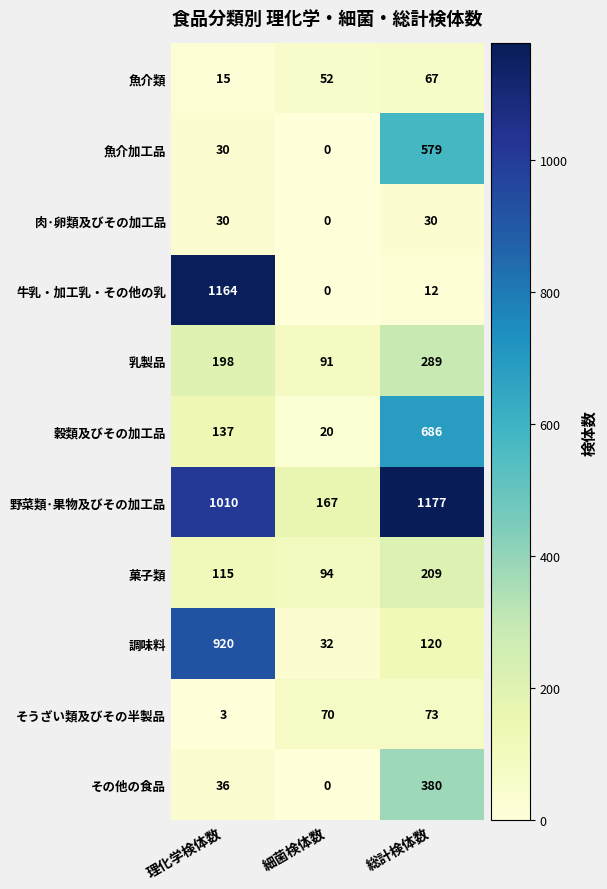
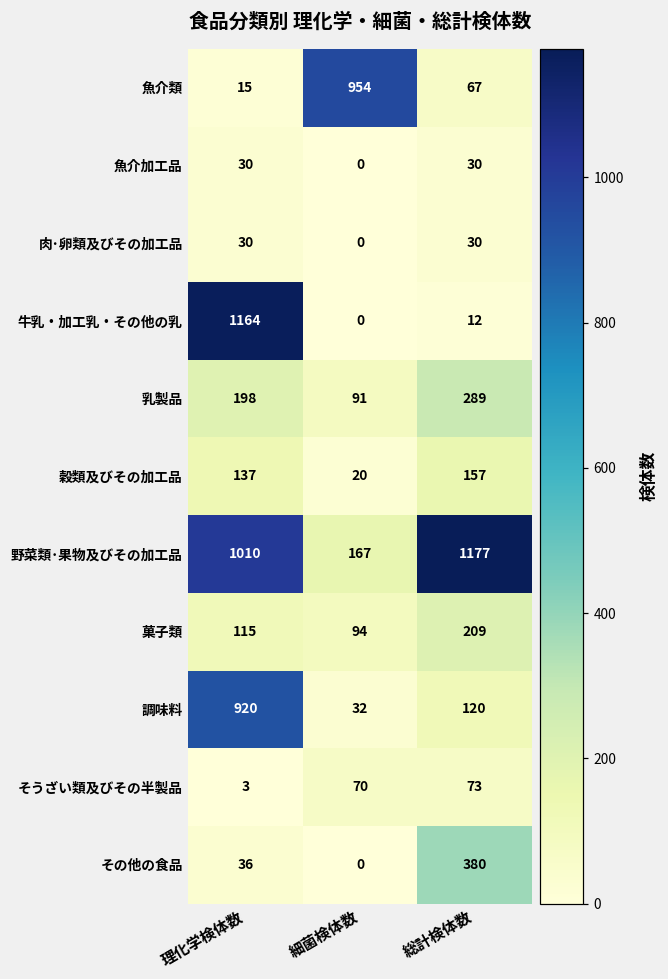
  {
    "魚介類": {
      "理化学検体数": 15,
-     "細菌検体数": 52,
+     "細菌検体数": 954,
      "総計検体数": 67
    },
    "魚介加工品": {
      "理化学検体数": 30,
      "細菌検体数": 0,
-     "総計検体数": 579
+     "総計検体数": 30
    },
    "肉･卵類及びその加工品": {
      "理化学検体数": 30,
      "細菌検体数": 0,
      "総計検体数": 30
    },
    "牛乳・加工乳・その他の乳": {
      "理化学検体数": 1164,
      "細菌検体数": 0,
      "総計検体数": 12
    },
    "乳製品": {
      "理化学検体数": 198,
      "細菌検体数": 91,
      "総計検体数": 289
    },
    "穀類及びその加工品": {
      "理化学検体数": 137,
      "細菌検体数": 20,
-     "総計検体数": 686
+     "総計検体数": 157
    },
    "野菜類･果物及びその加工品": {
      "理化学検体数": 1010,
      "細菌検体数": 167,
      "総計検体数": 1177
    },
    "菓子類": {
      "理化学検体数": 115,
      "細菌検体数": 94,
      "総計検体数": 209
    },
    "調味料": {
      "理化学検体数": 920,
      "細菌検体数": 32,
      "総計検体数": 120
    },
    "そうざい類及びその半製品": {
      "理化学検体数": 3,
      "細菌検体数": 70,
      "総計検体数": 73
    },
    "その他の食品": {
      "理化学検体数": 36,
      "細菌検体数": 0,
      "総計検体数": 380
    }
  }
